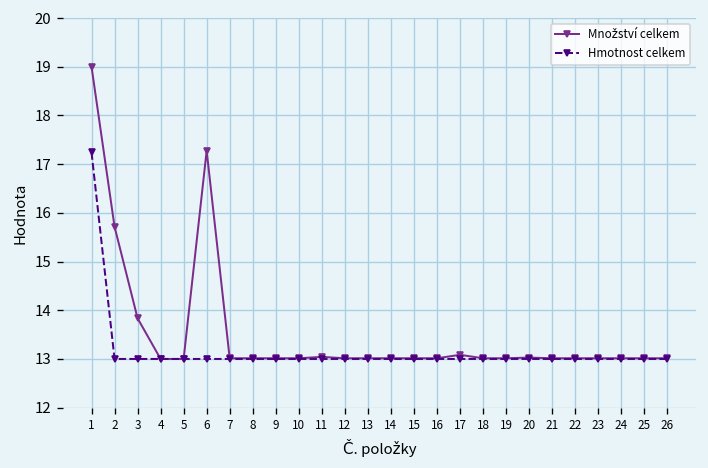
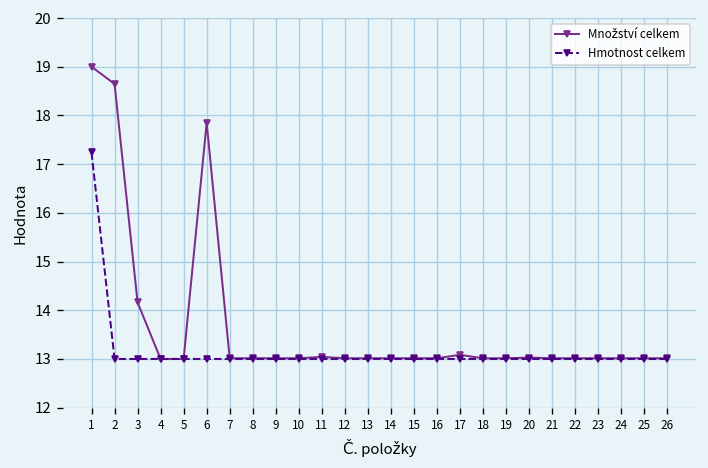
  {
    "Množství celkem": {
      "1": 19.0,
-     "2": 15.7,
-     "3": 13.8,
-     "6": 17.3,
+     "2": 18.6,
+     "3": 14.2,
+     "6": 17.9,
      "17": 13.1
    },
    "Hmotnost celkem": {
      "1": 17.2,
      "2": 13.0,
      "3": 13.0,
      "6": 13.0,
      "17": 13.0
    }
  }
